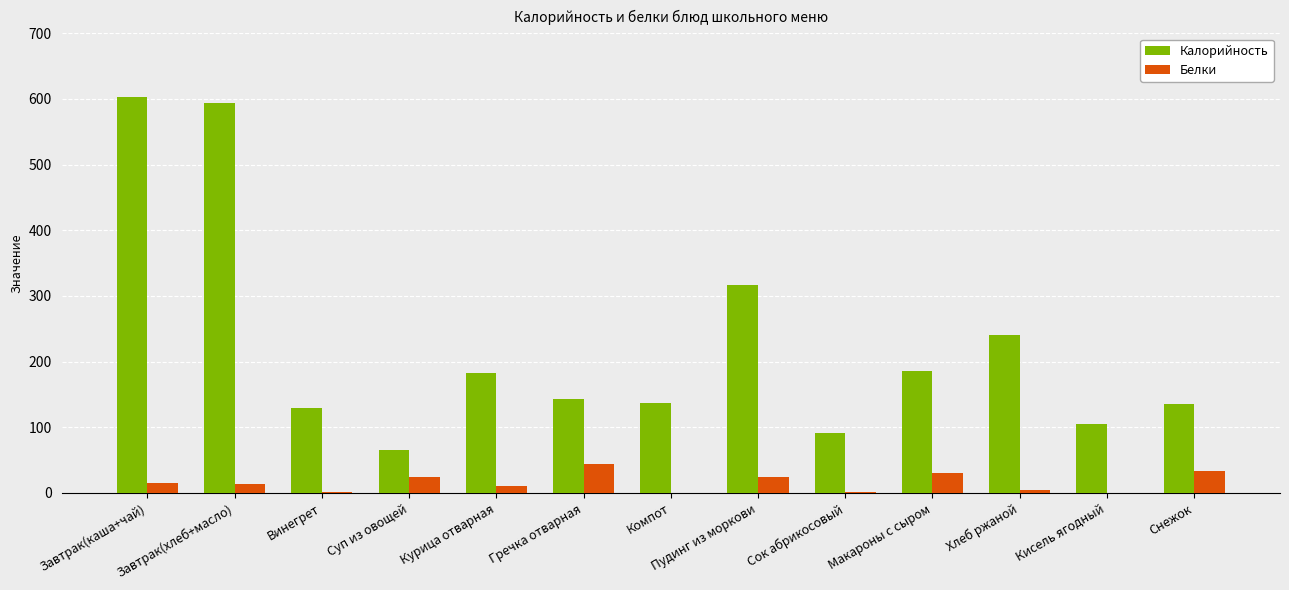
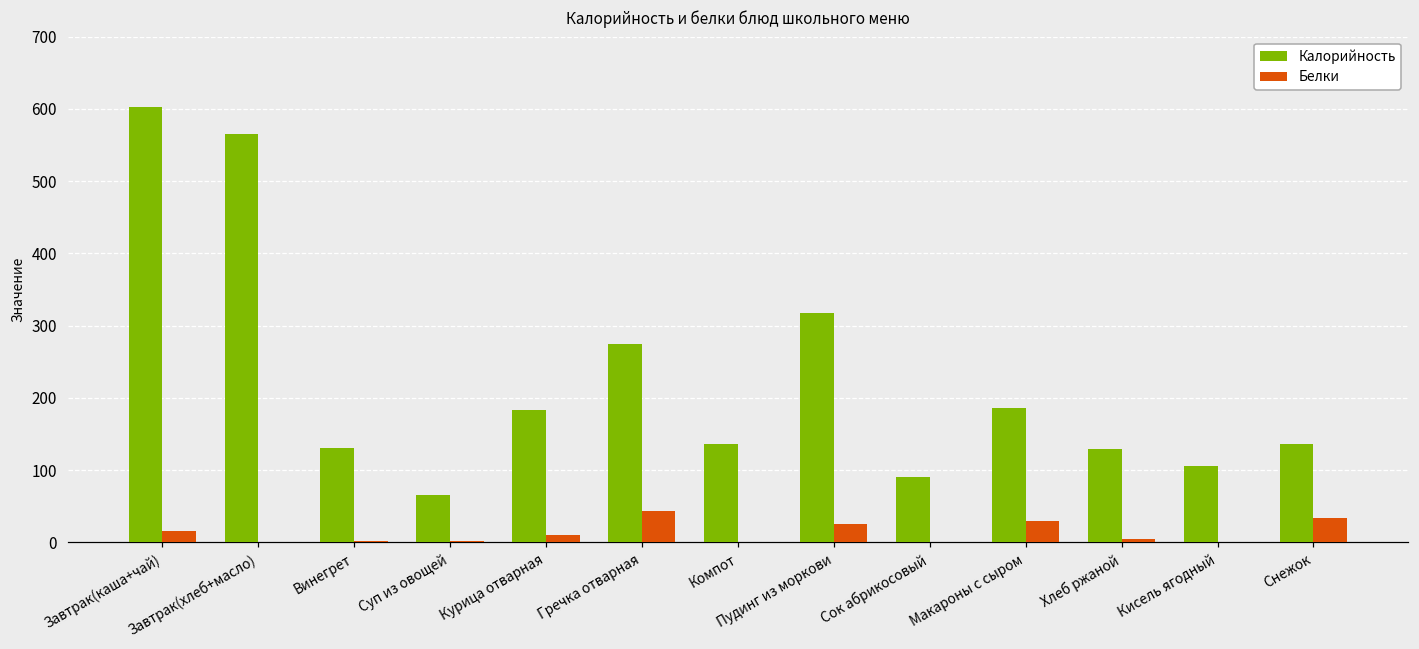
  {
    "Калорийность": {
      "Завтрак(каша+чай)": 600,
-     "Завтрак(хлеб+масло)": 590,
+     "Завтрак(хлеб+масло)": 570,
      "Винегрет": 130,
      "Суп из овощей": 70,
      "Курица отварная": 180,
-     "Гречка отварная": 140,
+     "Гречка отварная": 270,
      "Компот": 140,
      "Пудинг из моркови": 320,
      "Сок абрикосовый": 90,
      "Макароны с сыром": 190,
-     "Хлеб ржаной": 240,
+     "Хлеб ржаной": 130,
      "Кисель ягодный": 110,
      "Снежок": 140
    },
    "Белки": {
      "Завтрак(каша+чай)": 10,
-     "Завтрак(хлеб+масло)": 10,
-     "Суп из овощей": 20,
+     "Завтрак(хлеб+масло)": 0,
+     "Суп из овощей": 0,
      "Курица отварная": 10,
      "Гречка отварная": 40,
      "Пудинг из моркови": 20,
      "Макароны с сыром": 30,
      "Хлеб ржаной": 0,
      "Кисель ягодный": 0,
      "Снежок": 30
    }
  }
